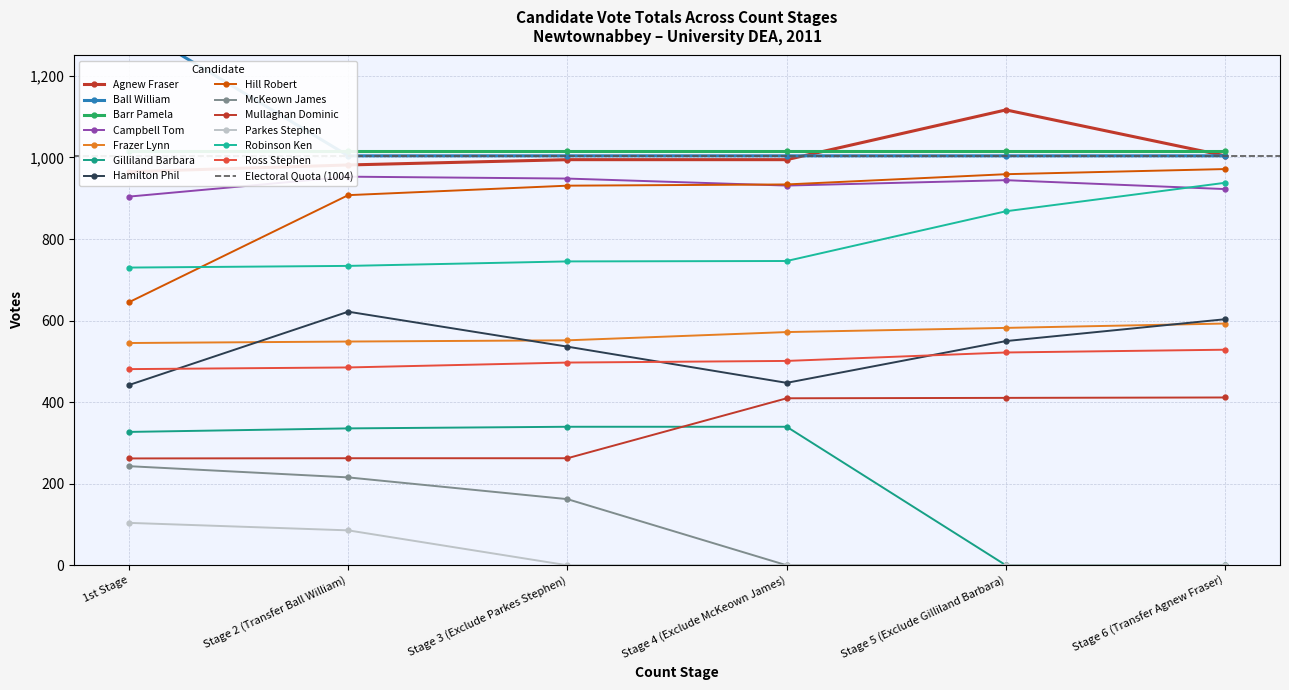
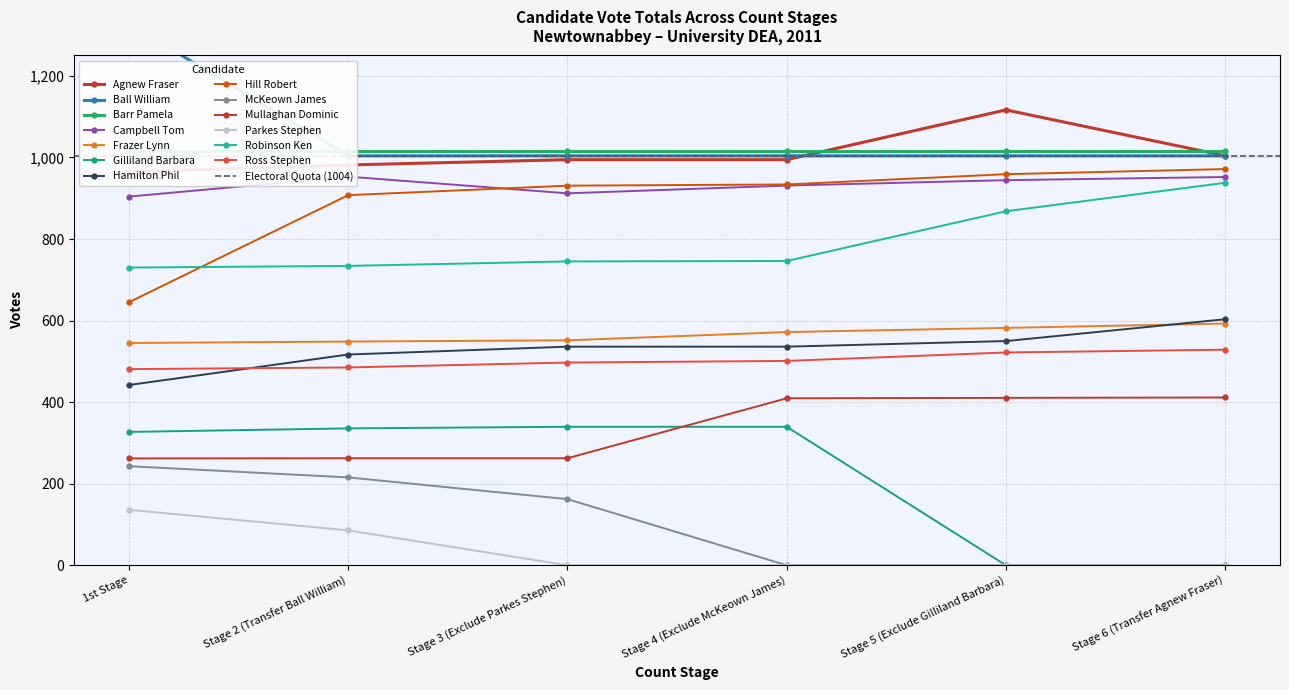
  {
    "Ball William": {
      "Stage 3 (Exclude Parkes Stephen)": "1,000",
      "Stage 4 (Exclude McKeown James)": "1,000",
      "Stage 5 (Exclude Gilliland Barbara)": "1,000"
    },
    "Campbell Tom": {
      "1st Stage": "900",
-     "Stage 3 (Exclude Parkes Stephen)": "950",
+     "Stage 3 (Exclude Parkes Stephen)": "910",
      "Stage 5 (Exclude Gilliland Barbara)": "940",
-     "Stage 6 (Transfer Agnew Fraser)": "920"
+     "Stage 6 (Transfer Agnew Fraser)": "950"
    },
    "Hamilton Phil": {
      "1st Stage": "440",
-     "Stage 2 (Transfer Ball William)": "620",
+     "Stage 2 (Transfer Ball William)": "520",
      "Stage 3 (Exclude Parkes Stephen)": "540",
-     "Stage 4 (Exclude McKeown James)": "450",
+     "Stage 4 (Exclude McKeown James)": "540",
      "Stage 5 (Exclude Gilliland Barbara)": "550",
      "Stage 6 (Transfer Agnew Fraser)": "600"
    },
    "McKeown James": {
      "1st Stage": "240",
      "Stage 2 (Transfer Ball William)": "220",
      "Stage 3 (Exclude Parkes Stephen)": "160"
    },
    "Parkes Stephen": {
-     "1st Stage": "100",
+     "1st Stage": "140",
      "Stage 2 (Transfer Ball William)": "90",
      "Stage 3 (Exclude Parkes Stephen)": "0"
    }
  }
